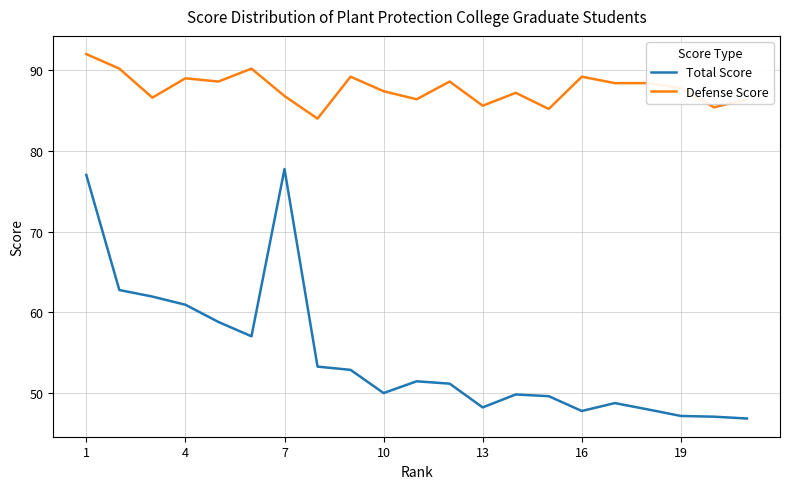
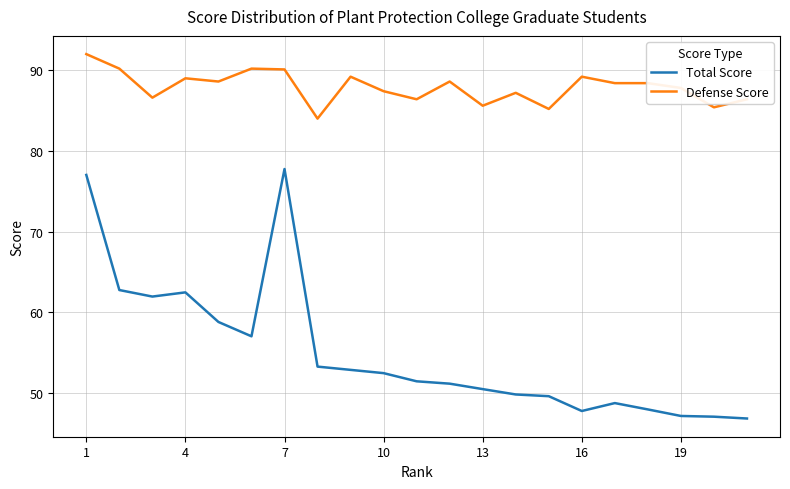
  {
    "Total Score": {
      "1": 77,
-     "4": 61,
+     "4": 62,
      "7": 78,
-     "10": 50,
-     "13": 48,
+     "10": 52,
+     "13": 50,
      "16": 48,
      "19": 47
    },
    "Defense Score": {
      "1": 92,
      "4": 89,
-     "7": 87,
+     "7": 90,
      "10": 87,
      "13": 86,
      "16": 89
    }
  }
